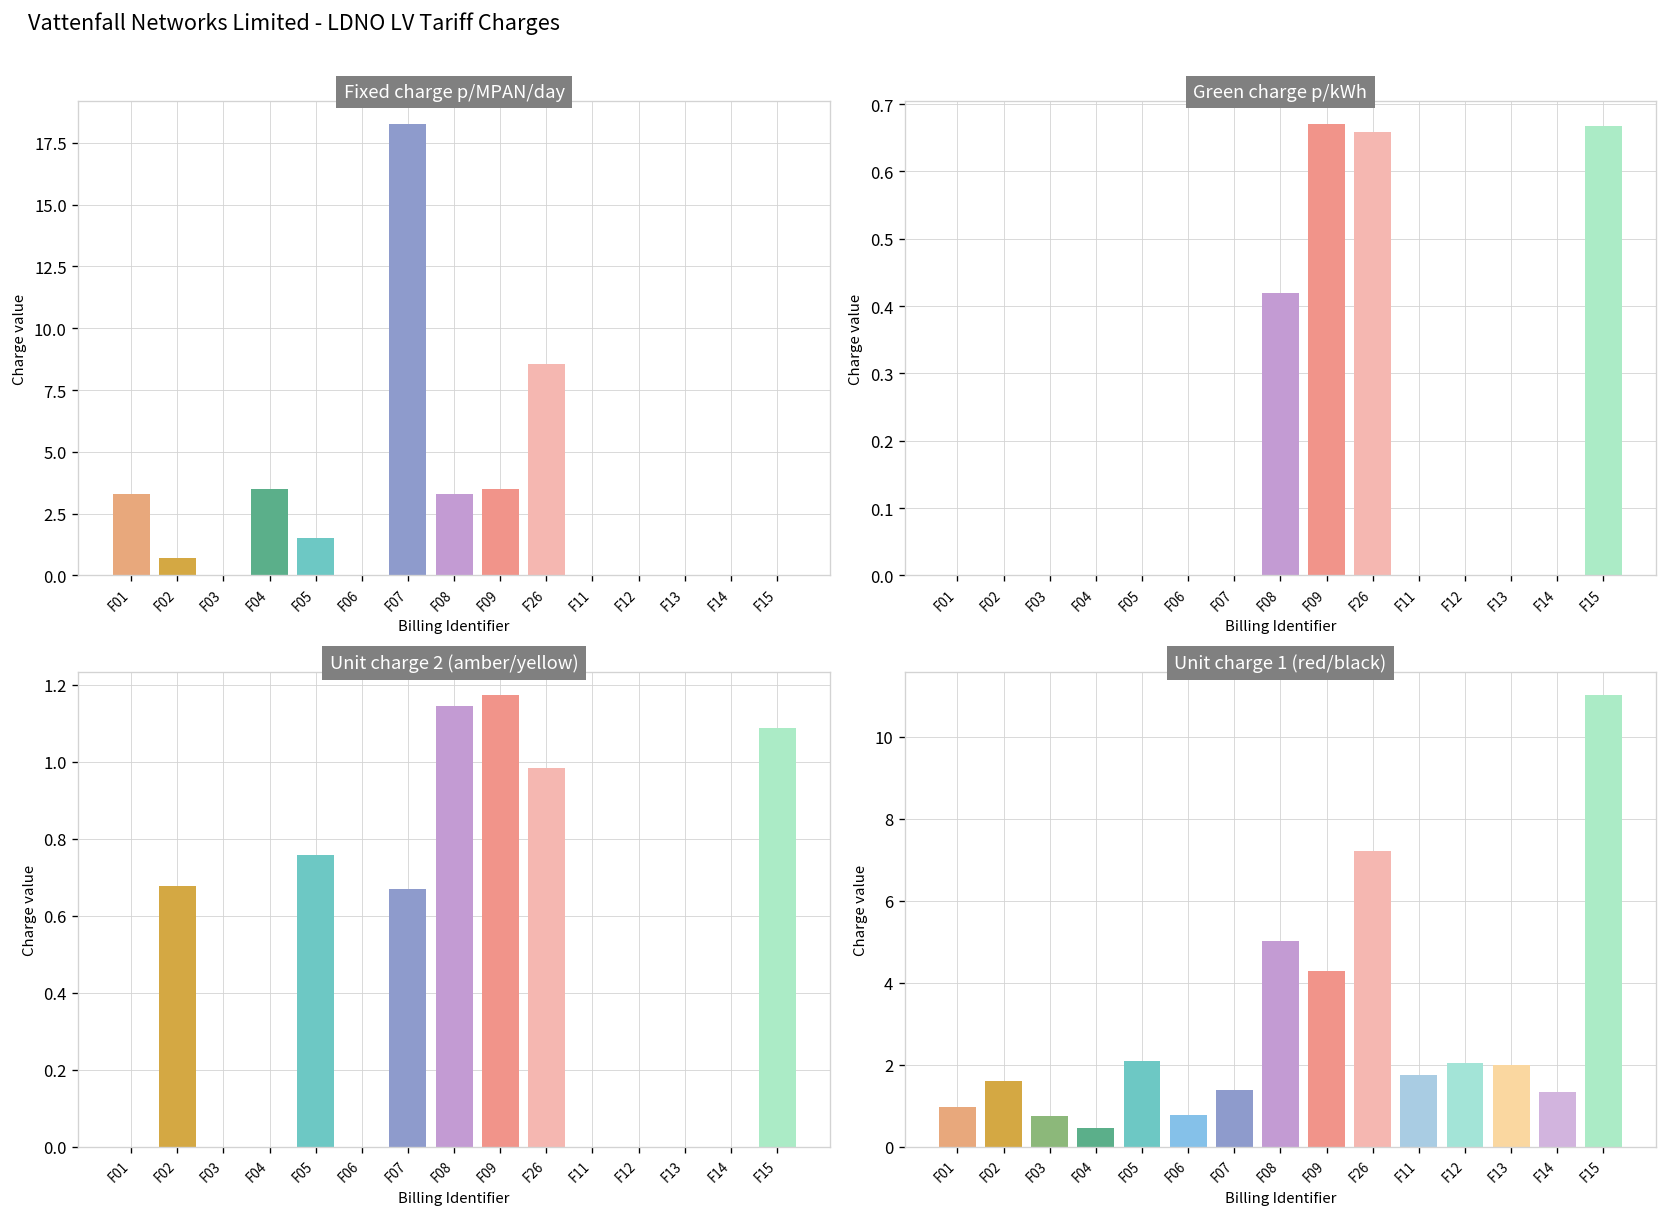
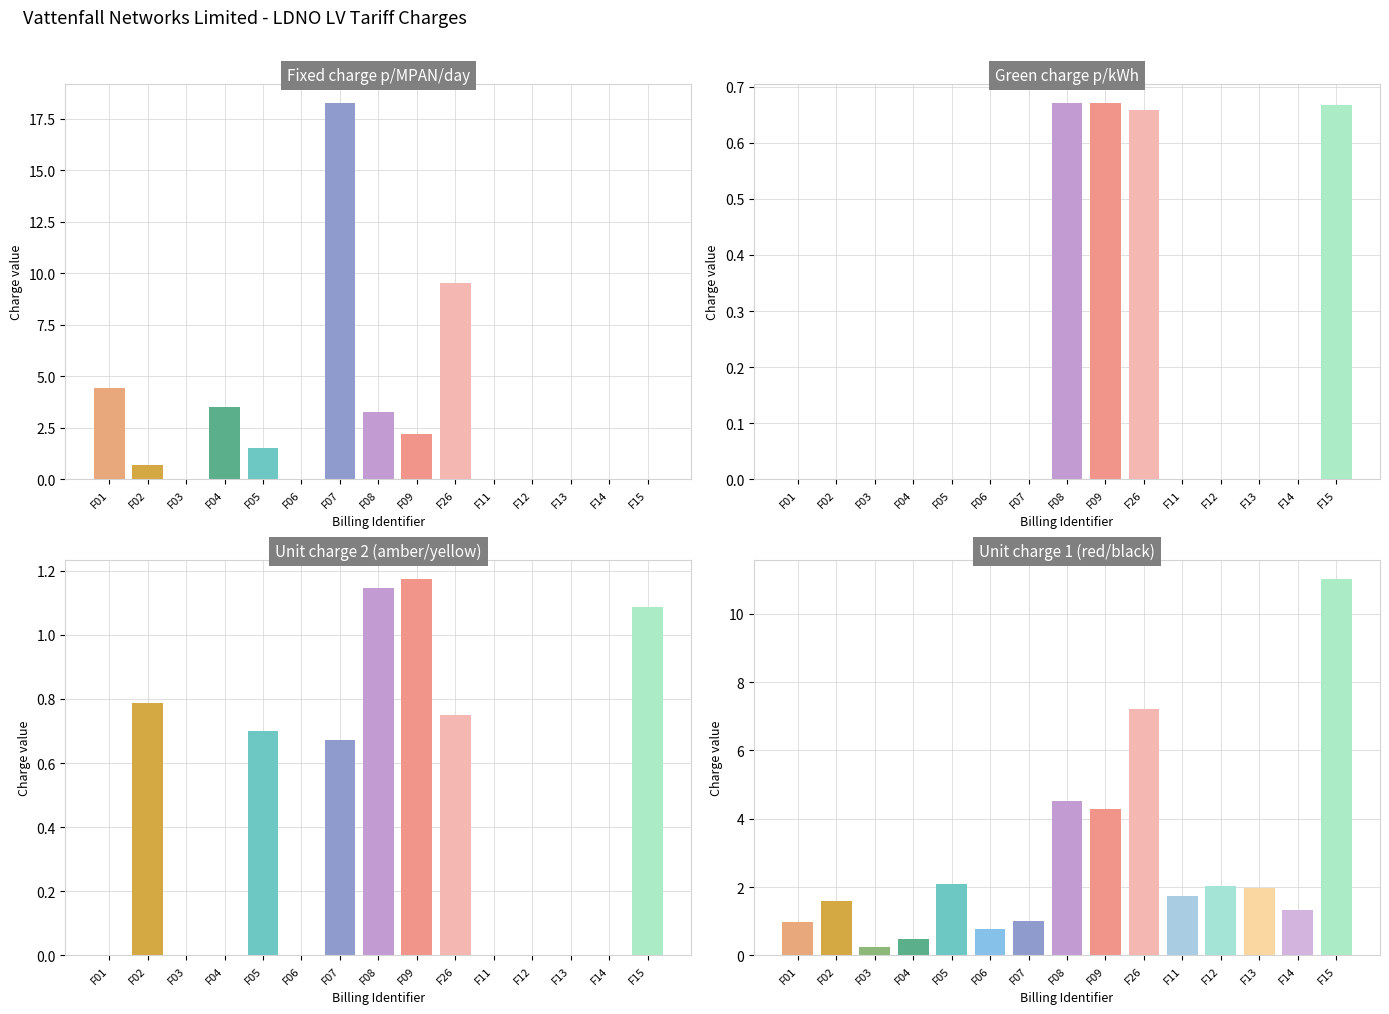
  {
    "Fixed charge p/MPAN/day": {
-     "F01": 3.3,
+     "F01": 4.5,
      "F02": 0.7,
      "F03": 0.0,
      "F04": 3.5,
      "F05": 1.5,
      "F06": 0.0,
      "F07": 18.3,
      "F08": 3.3,
-     "F09": 3.5,
-     "F26": 8.6,
+     "F09": 2.2,
+     "F26": 9.5,
      "F11": 0.0,
      "F12": 0.0,
      "F13": 0.0,
      "F14": 0.0,
      "F15": 0.0
    },
    "Green charge p/kWh": {
      "F01": 0.00,
      "F02": 0.00,
      "F03": 0.00,
      "F04": 0.00,
      "F05": 0.00,
      "F06": 0.00,
      "F07": 0.00,
-     "F08": 0.42,
+     "F08": 0.67,
      "F09": 0.67,
      "F26": 0.66,
      "F11": 0.00,
      "F12": 0.00,
      "F13": 0.00,
      "F14": 0.00,
      "F15": 0.67
    },
    "Unit charge 2 (amber/yellow)": {
      "F01": 0.00,
-     "F02": 0.68,
+     "F02": 0.79,
      "F03": 0.00,
      "F04": 0.00,
-     "F05": 0.76,
+     "F05": 0.70,
      "F06": 0.00,
      "F07": 0.67,
      "F08": 1.15,
      "F09": 1.17,
-     "F26": 0.98,
+     "F26": 0.75,
      "F11": 0.00,
      "F12": 0.00,
      "F13": 0.00,
      "F14": 0.00,
      "F15": 1.09
    },
    "Unit charge 1 (red/black)": {
      "F01": 1.0,
      "F02": 1.6,
-     "F03": 0.7,
+     "F03": 0.3,
      "F04": 0.5,
      "F05": 2.1,
      "F06": 0.8,
-     "F07": 1.4,
-     "F08": 5.0,
+     "F07": 1.0,
+     "F08": 4.5,
      "F09": 4.3,
      "F26": 7.2,
      "F11": 1.8,
      "F12": 2.0,
      "F13": 2.0,
      "F14": 1.3,
      "F15": 11.0
    }
  }
